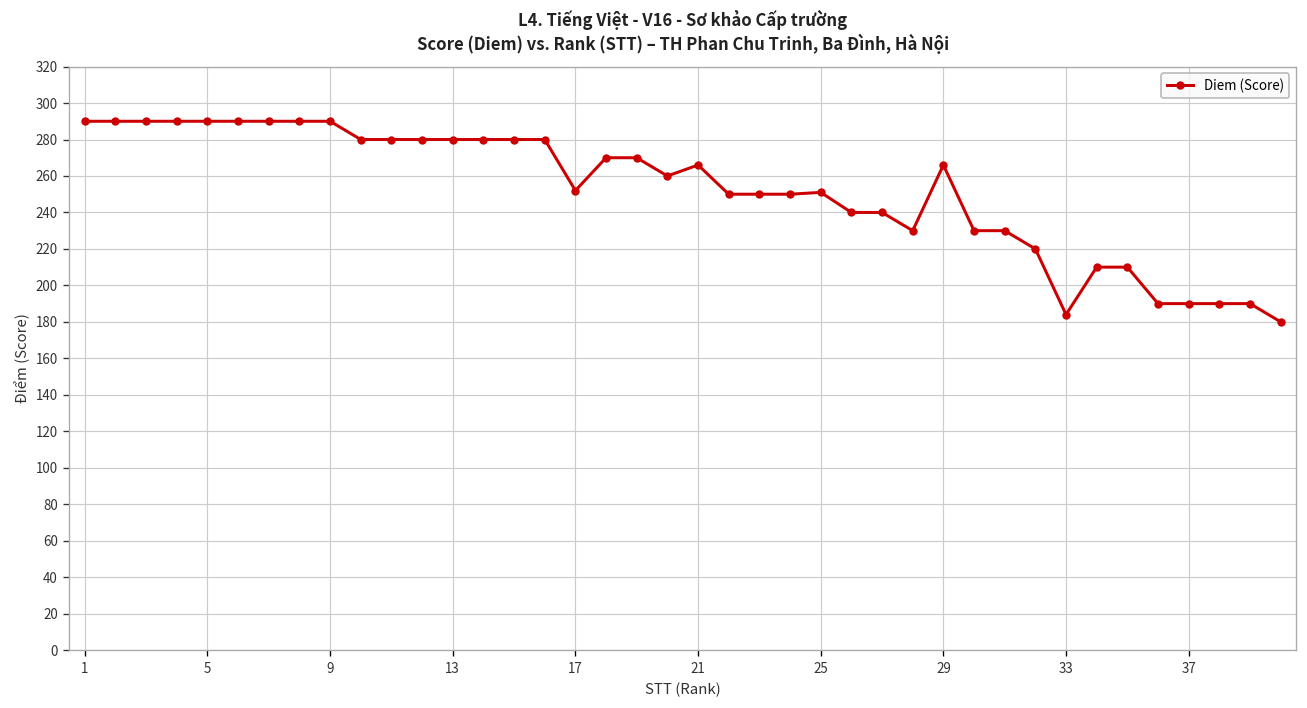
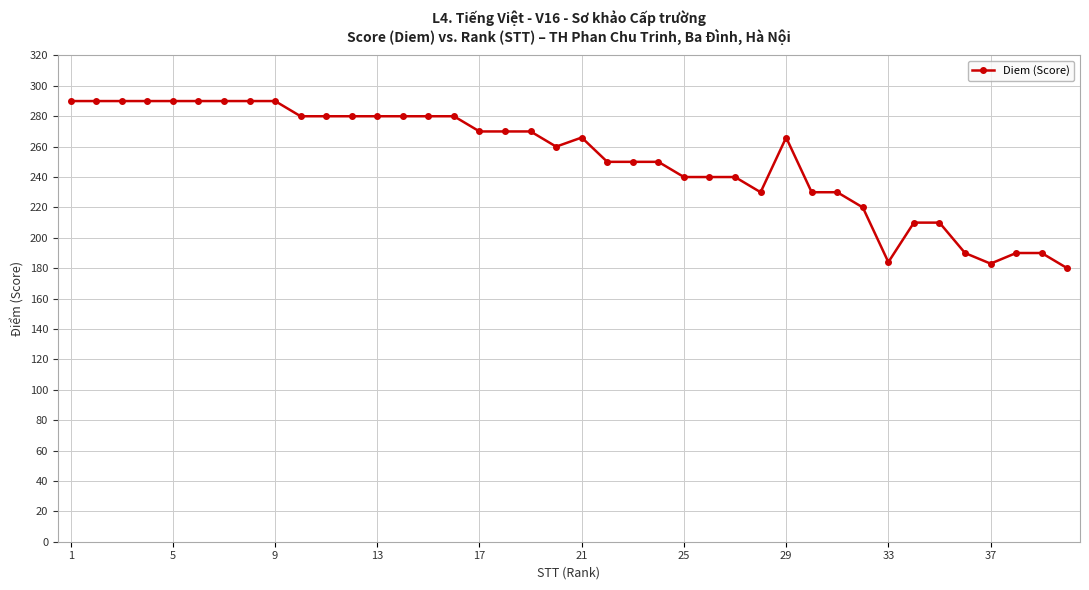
  {
    "1": 290,
    "5": 290,
    "9": 290,
    "13": 280,
-   "17": 252,
+   "17": 270,
    "21": 266,
-   "25": 251,
+   "25": 240,
    "29": 266,
    "33": 184,
-   "37": 190
+   "37": 183
  }
